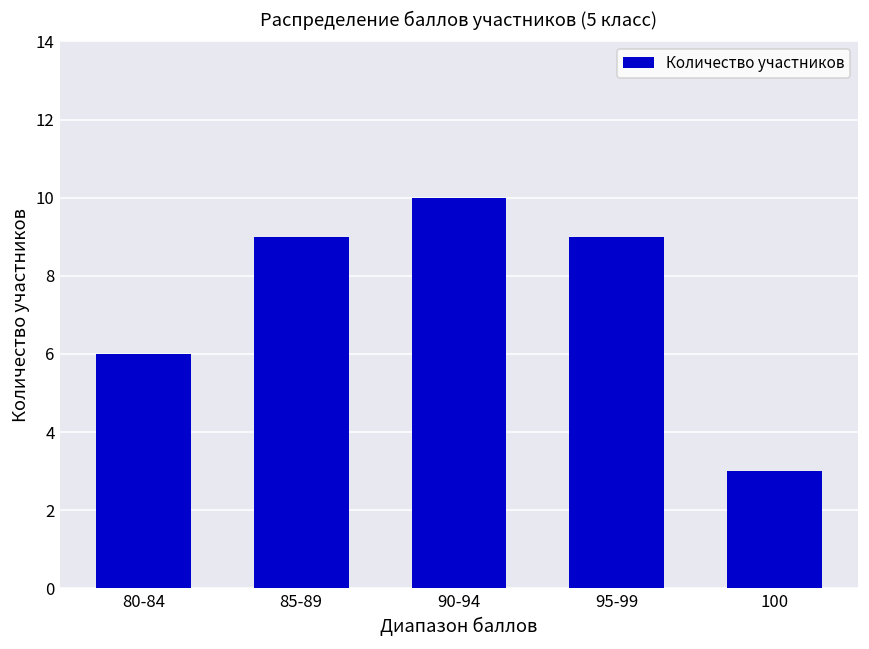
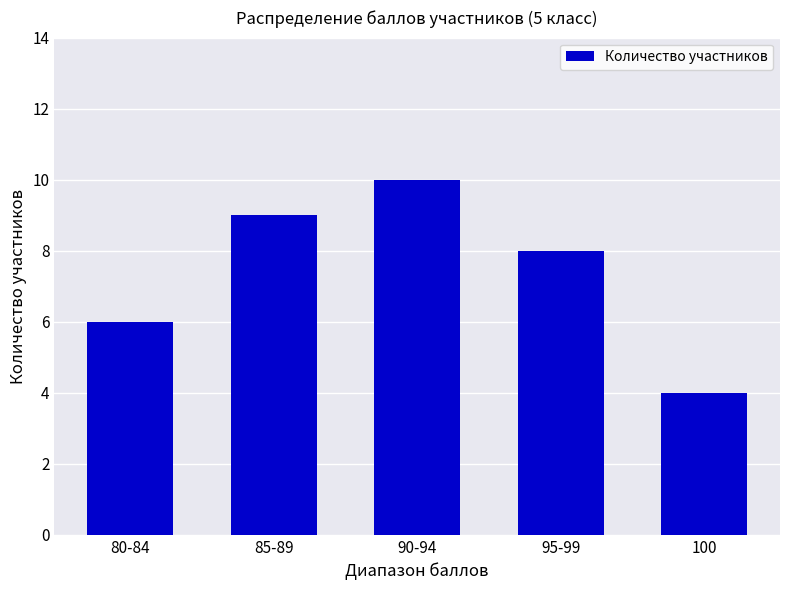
  {
    "80-84": 6,
    "85-89": 9,
    "90-94": 10,
-   "95-99": 9,
-   "100": 3
+   "95-99": 8,
+   "100": 4
  }
